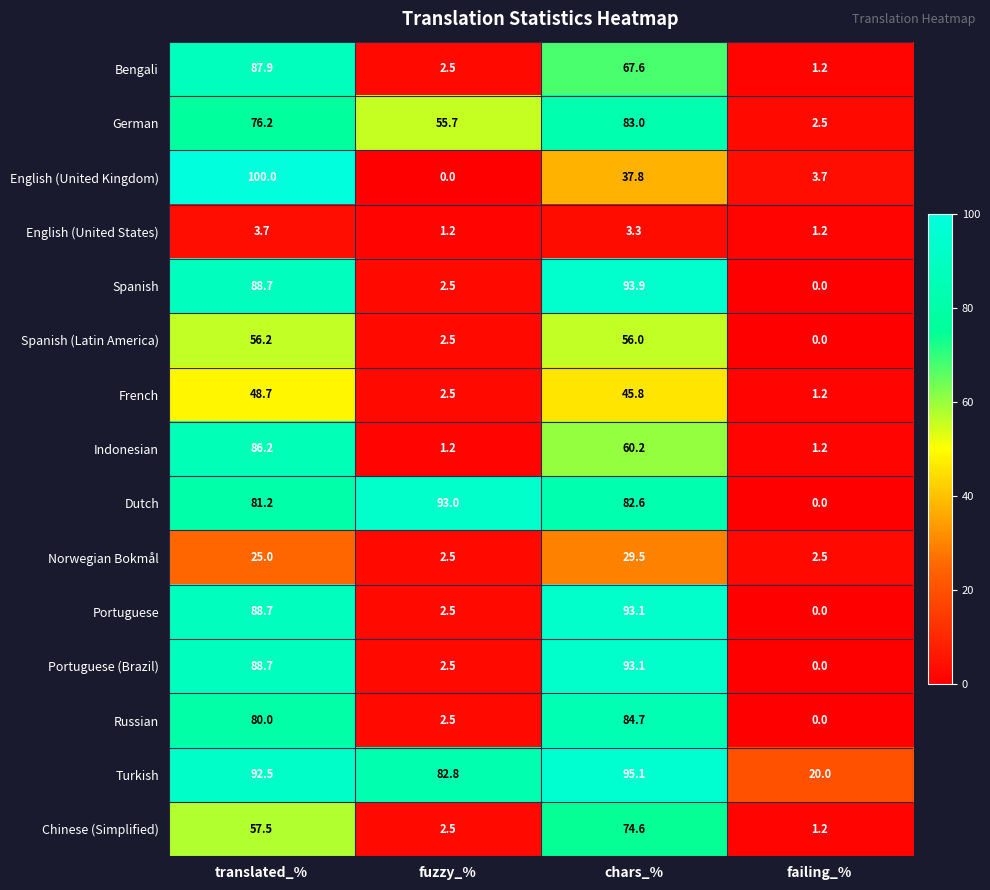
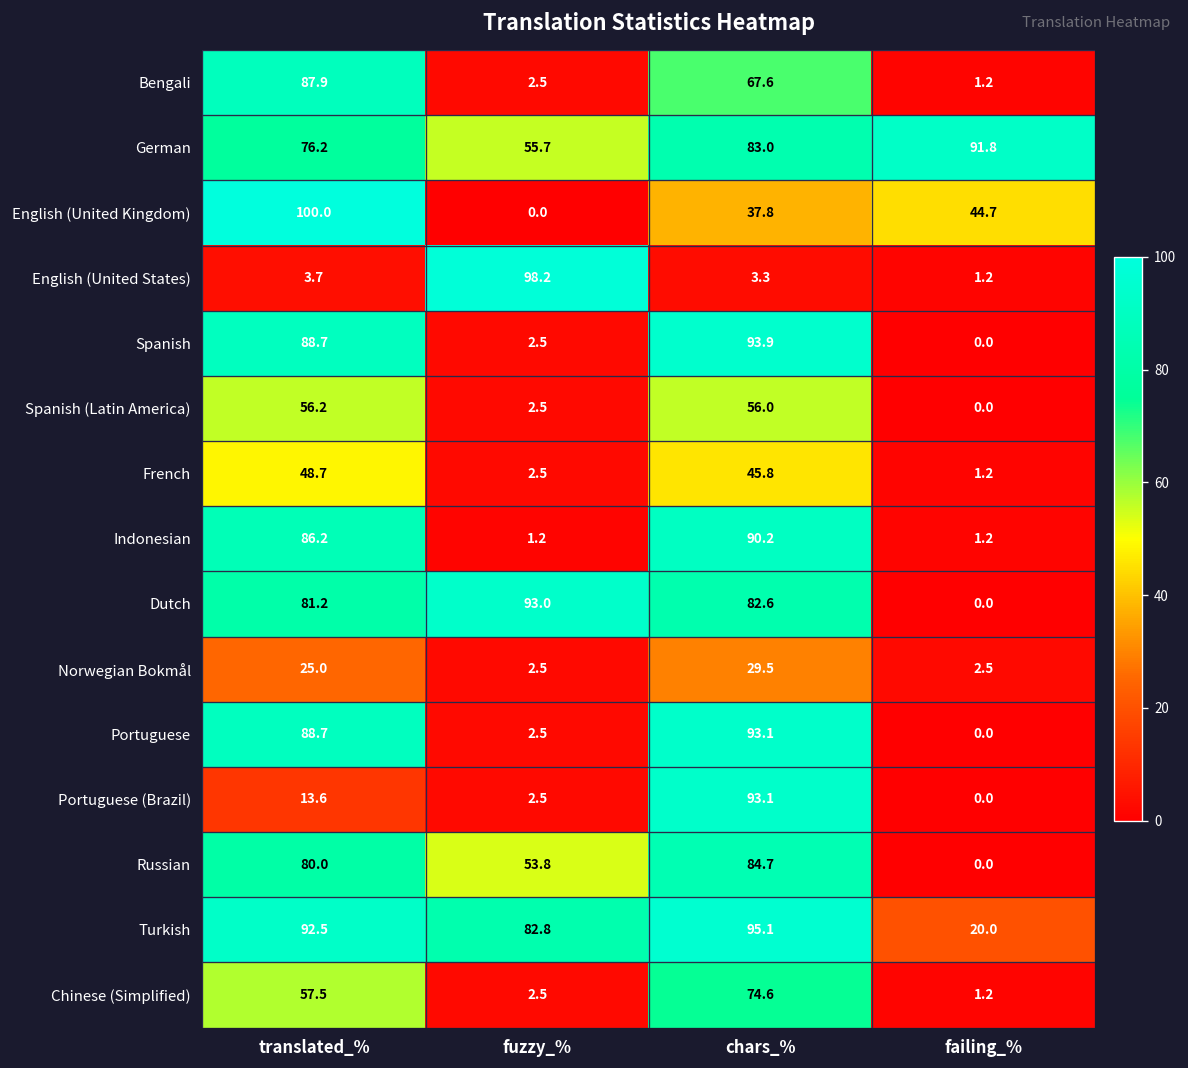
  {
    "Bengali": {
      "translated_%": 87.9,
      "fuzzy_%": 2.5,
      "chars_%": 67.6,
      "failing_%": 1.2
    },
    "German": {
      "translated_%": 76.2,
      "fuzzy_%": 55.7,
      "chars_%": 83.0,
-     "failing_%": 2.5
+     "failing_%": 91.8
    },
    "English (United Kingdom)": {
      "translated_%": 100.0,
      "fuzzy_%": 0.0,
      "chars_%": 37.8,
-     "failing_%": 3.7
+     "failing_%": 44.7
    },
    "English (United States)": {
      "translated_%": 3.7,
-     "fuzzy_%": 1.2,
+     "fuzzy_%": 98.2,
      "chars_%": 3.3,
      "failing_%": 1.2
    },
    "Spanish": {
      "translated_%": 88.7,
      "fuzzy_%": 2.5,
      "chars_%": 93.9,
      "failing_%": 0.0
    },
    "Spanish (Latin America)": {
      "translated_%": 56.2,
      "fuzzy_%": 2.5,
      "chars_%": 56.0,
      "failing_%": 0.0
    },
    "French": {
      "translated_%": 48.7,
      "fuzzy_%": 2.5,
      "chars_%": 45.8,
      "failing_%": 1.2
    },
    "Indonesian": {
      "translated_%": 86.2,
      "fuzzy_%": 1.2,
-     "chars_%": 60.2,
+     "chars_%": 90.2,
      "failing_%": 1.2
    },
    "Dutch": {
      "translated_%": 81.2,
      "fuzzy_%": 93.0,
      "chars_%": 82.6,
      "failing_%": 0.0
    },
    "Norwegian Bokmål": {
      "translated_%": 25.0,
      "fuzzy_%": 2.5,
      "chars_%": 29.5,
      "failing_%": 2.5
    },
    "Portuguese": {
      "translated_%": 88.7,
      "fuzzy_%": 2.5,
      "chars_%": 93.1,
      "failing_%": 0.0
    },
    "Portuguese (Brazil)": {
-     "translated_%": 88.7,
+     "translated_%": 13.6,
      "fuzzy_%": 2.5,
      "chars_%": 93.1,
      "failing_%": 0.0
    },
    "Russian": {
      "translated_%": 80.0,
-     "fuzzy_%": 2.5,
+     "fuzzy_%": 53.8,
      "chars_%": 84.7,
      "failing_%": 0.0
    },
    "Turkish": {
      "translated_%": 92.5,
      "fuzzy_%": 82.8,
      "chars_%": 95.1,
      "failing_%": 20.0
    },
    "Chinese (Simplified)": {
      "translated_%": 57.5,
      "fuzzy_%": 2.5,
      "chars_%": 74.6,
      "failing_%": 1.2
    }
  }
